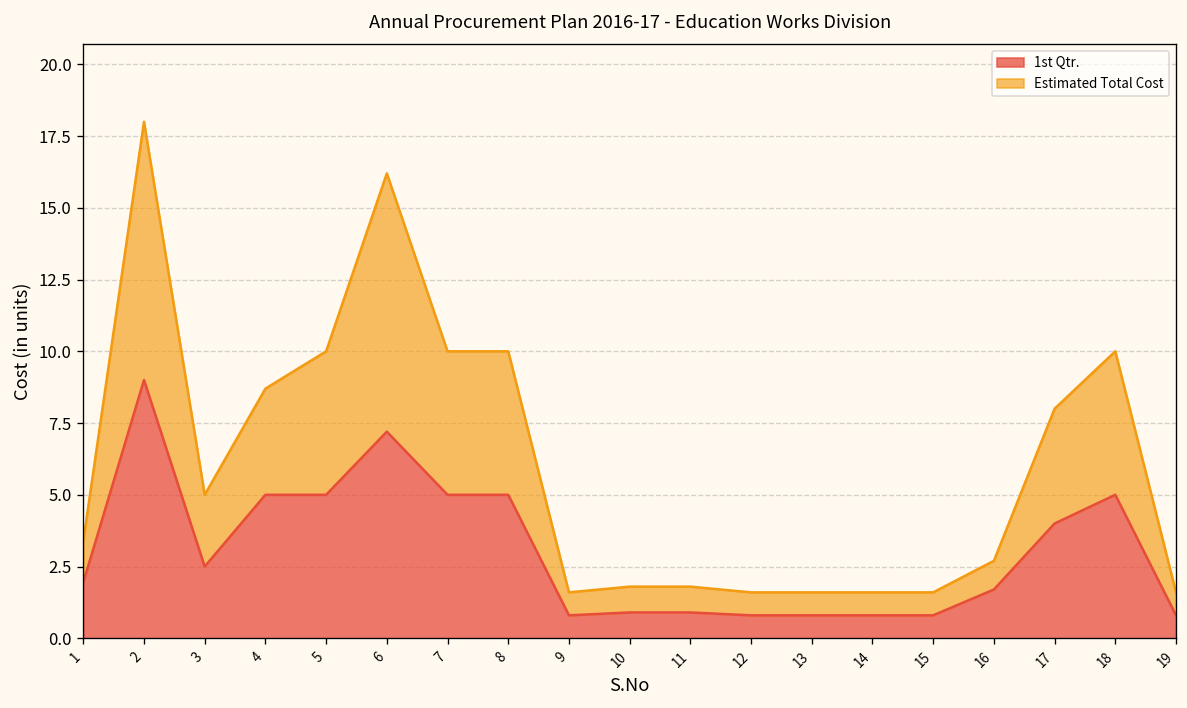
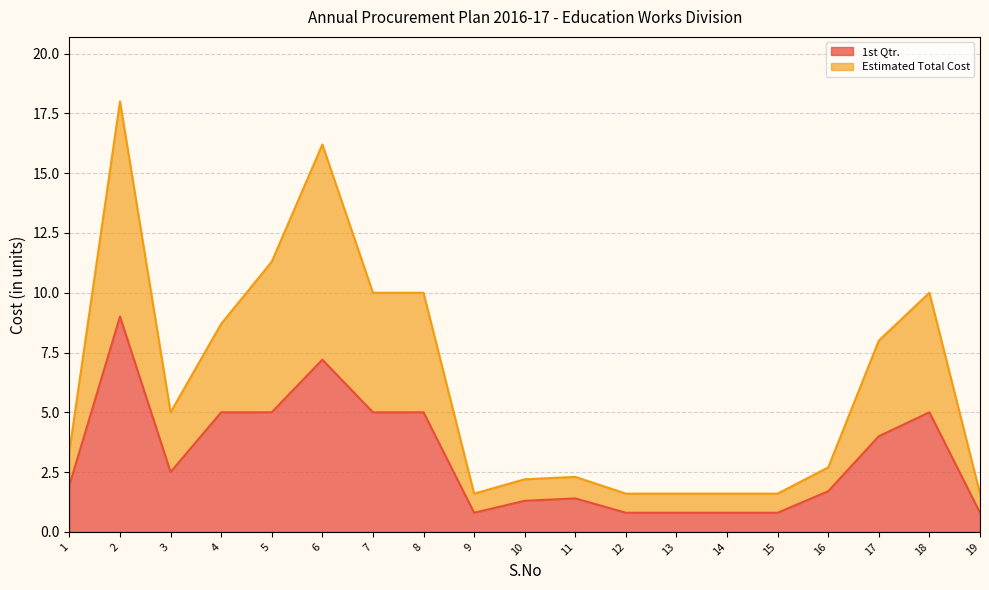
  {
    "1st Qtr.": {
      "1": 2.0,
      "2": 9.0,
      "3": 2.5,
      "4": 5.0,
      "5": 5.0,
      "6": 7.2,
      "7": 5.0,
      "8": 5.0,
      "9": 0.8,
-     "10": 0.9,
-     "11": 0.9,
+     "10": 1.3,
+     "11": 1.4,
      "12": 0.8,
      "13": 0.8,
      "14": 0.8,
      "15": 0.8,
      "16": 1.7,
      "17": 4.0,
      "18": 5.0,
      "19": 0.8
    },
    "Estimated Total Cost": {
      "1": 1.4,
      "2": 9.0,
      "3": 2.5,
      "4": 3.7,
-     "5": 5.0,
+     "5": 6.3,
      "6": 9.0,
      "7": 5.0,
      "8": 5.0,
      "9": 0.8,
      "10": 0.9,
      "11": 0.9,
      "12": 0.8,
      "13": 0.8,
      "14": 0.8,
      "15": 0.8,
      "16": 1.0,
      "17": 4.0,
      "18": 5.0,
      "19": 0.8
    }
  }
